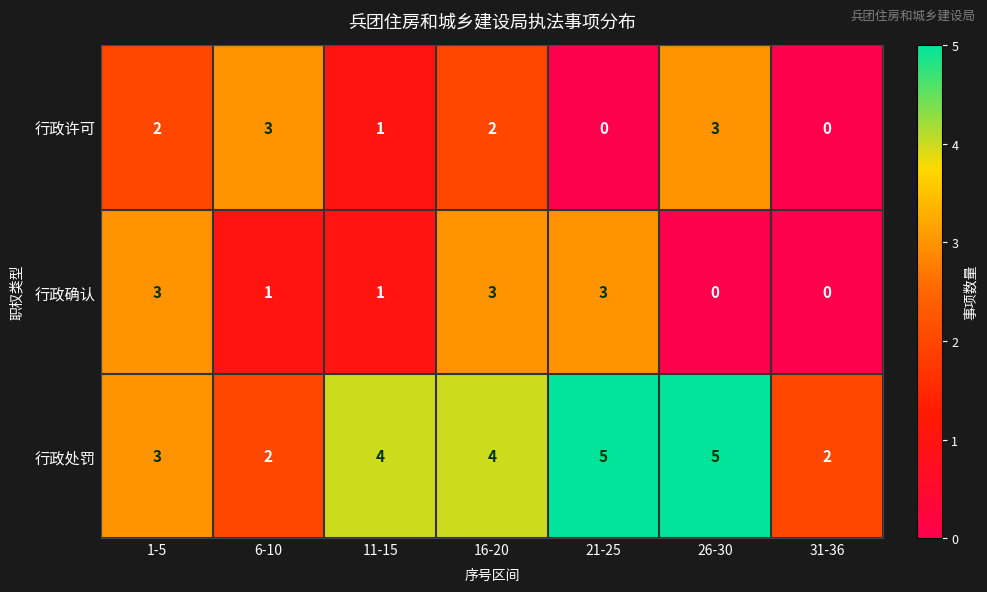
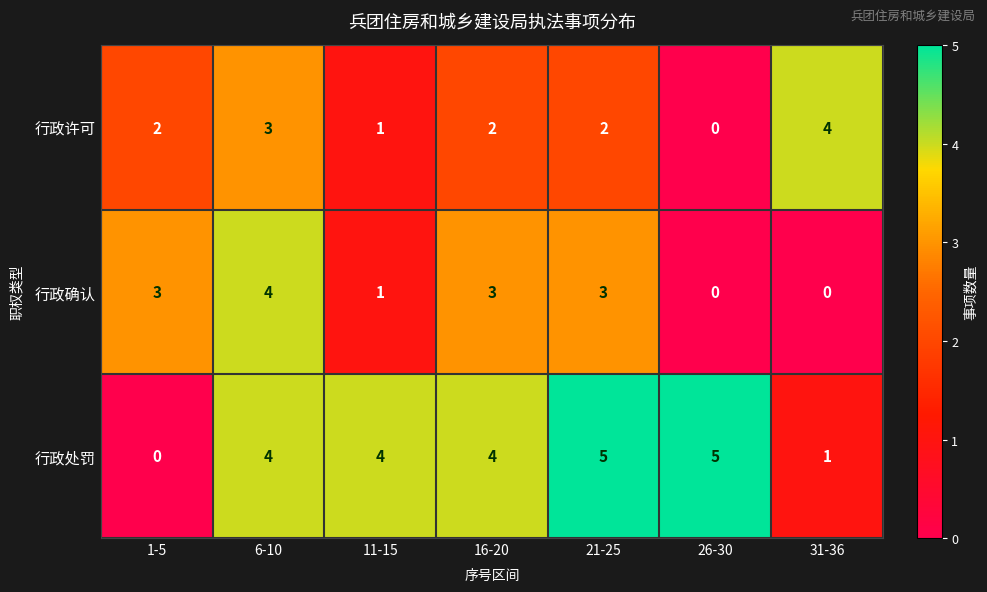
  {
    "行政许可": {
      "1-5": 2,
      "6-10": 3,
      "11-15": 1,
      "16-20": 2,
-     "21-25": 0,
-     "26-30": 3,
-     "31-36": 0
+     "21-25": 2,
+     "26-30": 0,
+     "31-36": 4
    },
    "行政确认": {
      "1-5": 3,
-     "6-10": 1,
+     "6-10": 4,
      "11-15": 1,
      "16-20": 3,
      "21-25": 3,
      "26-30": 0,
      "31-36": 0
    },
    "行政处罚": {
-     "1-5": 3,
-     "6-10": 2,
+     "1-5": 0,
+     "6-10": 4,
      "11-15": 4,
      "16-20": 4,
      "21-25": 5,
      "26-30": 5,
-     "31-36": 2
+     "31-36": 1
    }
  }
